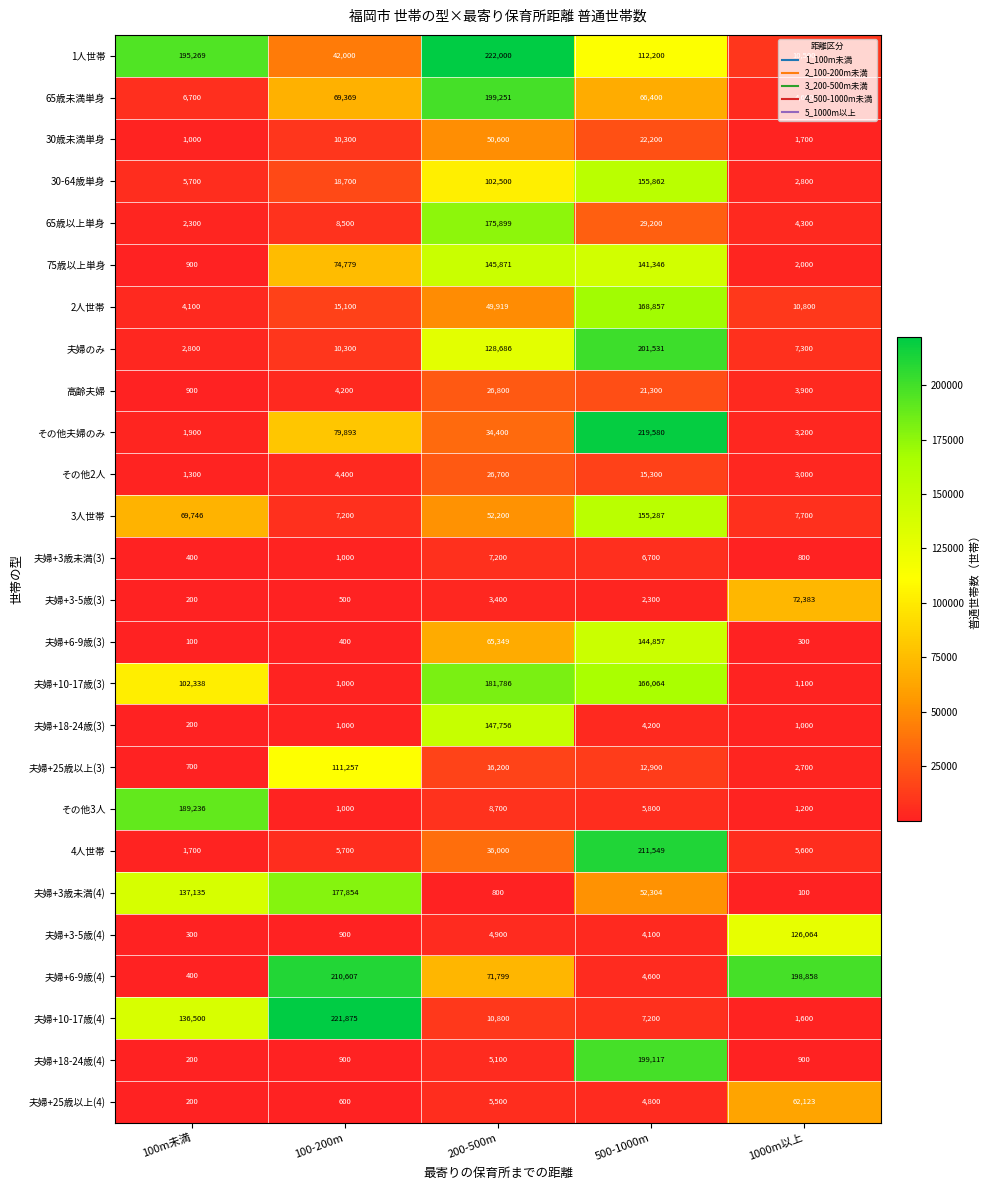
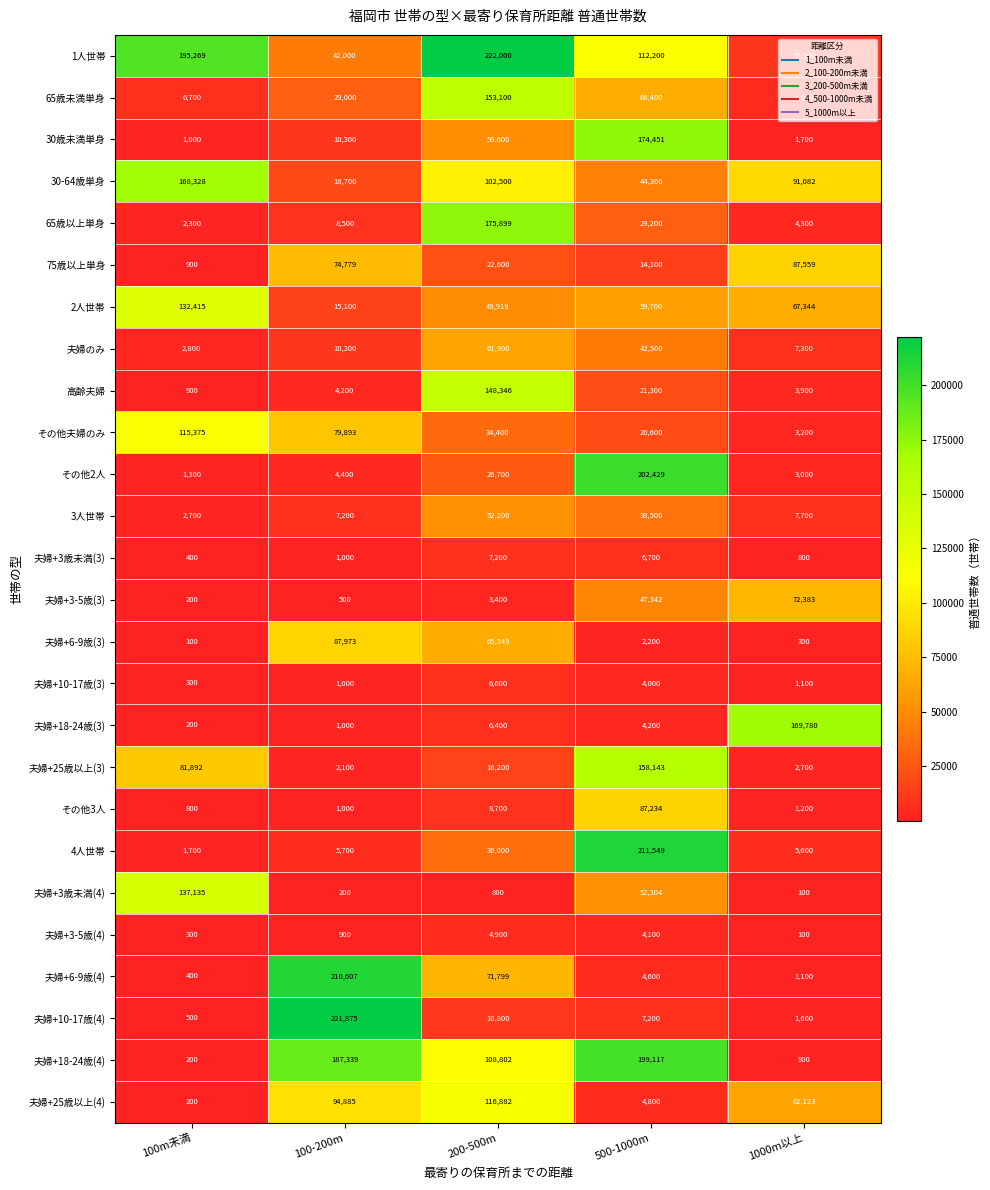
  {
    "1人世帯": {
      "100m未満": "195,269",
      "100-200m": "42,000",
      "200-500m": "222,000",
      "500-1000m": "112,200"
    },
    "65歳未満単身": {
      "100m未満": "6,700",
-     "100-200m": "69,369",
-     "200-500m": "199,251",
+     "100-200m": "29,000",
+     "200-500m": "153,100",
      "500-1000m": "66,400"
    },
    "30歳未満単身": {
      "100m未満": "1,000",
      "100-200m": "10,300",
      "200-500m": "50,600",
-     "500-1000m": "22,200",
+     "500-1000m": "174,451",
      "1000m以上": "1,700"
    },
    "30-64歳単身": {
-     "100m未満": "5,700",
+     "100m未満": "168,328",
      "100-200m": "18,700",
      "200-500m": "102,500",
-     "500-1000m": "155,862",
-     "1000m以上": "2,800"
+     "500-1000m": "44,300",
+     "1000m以上": "91,082"
    },
    "65歳以上単身": {
      "100m未満": "2,300",
      "100-200m": "8,500",
      "200-500m": "175,899",
      "500-1000m": "29,200",
      "1000m以上": "4,300"
    },
    "75歳以上単身": {
      "100m未満": "900",
      "100-200m": "74,779",
-     "200-500m": "145,871",
-     "500-1000m": "141,346",
-     "1000m以上": "2,000"
+     "200-500m": "22,600",
+     "500-1000m": "14,100",
+     "1000m以上": "87,559"
    },
    "2人世帯": {
-     "100m未満": "4,100",
+     "100m未満": "132,415",
      "100-200m": "15,100",
      "200-500m": "49,919",
-     "500-1000m": "168,857",
-     "1000m以上": "10,800"
+     "500-1000m": "59,700",
+     "1000m以上": "67,344"
    },
    "夫婦のみ": {
      "100m未満": "2,800",
      "100-200m": "10,300",
-     "200-500m": "128,686",
-     "500-1000m": "201,531",
+     "200-500m": "61,900",
+     "500-1000m": "42,500",
      "1000m以上": "7,300"
    },
    "高齢夫婦": {
      "100m未満": "900",
      "100-200m": "4,200",
-     "200-500m": "26,800",
+     "200-500m": "148,346",
      "500-1000m": "21,300",
      "1000m以上": "3,900"
    },
    "その他夫婦のみ": {
-     "100m未満": "1,900",
+     "100m未満": "115,375",
      "100-200m": "79,893",
      "200-500m": "34,400",
-     "500-1000m": "219,580",
+     "500-1000m": "20,600",
      "1000m以上": "3,200"
    },
    "その他2人": {
      "100m未満": "1,300",
      "100-200m": "4,400",
      "200-500m": "26,700",
-     "500-1000m": "15,300",
+     "500-1000m": "202,429",
      "1000m以上": "3,000"
    },
    "3人世帯": {
-     "100m未満": "69,746",
+     "100m未満": "2,700",
      "100-200m": "7,200",
      "200-500m": "52,200",
-     "500-1000m": "155,287",
+     "500-1000m": "38,500",
      "1000m以上": "7,700"
    },
    "夫婦+3歳未満(3)": {
      "100m未満": "400",
      "100-200m": "1,000",
      "200-500m": "7,200",
      "500-1000m": "6,700",
      "1000m以上": "800"
    },
    "夫婦+3-5歳(3)": {
      "100m未満": "200",
      "100-200m": "500",
      "200-500m": "3,400",
-     "500-1000m": "2,300",
+     "500-1000m": "47,342",
      "1000m以上": "72,383"
    },
    "夫婦+6-9歳(3)": {
      "100m未満": "100",
-     "100-200m": "400",
+     "100-200m": "87,973",
      "200-500m": "65,349",
-     "500-1000m": "144,857",
+     "500-1000m": "2,200",
      "1000m以上": "300"
    },
    "夫婦+10-17歳(3)": {
-     "100m未満": "102,338",
+     "100m未満": "300",
      "100-200m": "1,000",
-     "200-500m": "181,786",
-     "500-1000m": "166,064",
+     "200-500m": "6,600",
+     "500-1000m": "4,000",
      "1000m以上": "1,100"
    },
    "夫婦+18-24歳(3)": {
      "100m未満": "200",
      "100-200m": "1,000",
-     "200-500m": "147,756",
+     "200-500m": "6,400",
      "500-1000m": "4,200",
-     "1000m以上": "1,000"
+     "1000m以上": "169,780"
    },
    "夫婦+25歳以上(3)": {
-     "100m未満": "700",
-     "100-200m": "111,257",
+     "100m未満": "81,892",
+     "100-200m": "2,100",
      "200-500m": "16,200",
-     "500-1000m": "12,900",
+     "500-1000m": "158,143",
      "1000m以上": "2,700"
    },
    "その他3人": {
-     "100m未満": "189,236",
+     "100m未満": "800",
      "100-200m": "1,000",
      "200-500m": "8,700",
-     "500-1000m": "5,800",
+     "500-1000m": "87,234",
      "1000m以上": "1,200"
    },
    "4人世帯": {
      "100m未満": "1,700",
      "100-200m": "5,700",
      "200-500m": "36,000",
      "500-1000m": "211,549",
      "1000m以上": "5,600"
    },
    "夫婦+3歳未満(4)": {
      "100m未満": "137,135",
-     "100-200m": "177,854",
+     "100-200m": "200",
      "200-500m": "800",
      "500-1000m": "52,304",
      "1000m以上": "100"
    },
    "夫婦+3-5歳(4)": {
      "100m未満": "300",
      "100-200m": "900",
      "200-500m": "4,900",
      "500-1000m": "4,100",
-     "1000m以上": "126,064"
+     "1000m以上": "100"
    },
    "夫婦+6-9歳(4)": {
      "100m未満": "400",
      "100-200m": "210,607",
      "200-500m": "71,799",
      "500-1000m": "4,600",
-     "1000m以上": "198,858"
+     "1000m以上": "1,100"
    },
    "夫婦+10-17歳(4)": {
-     "100m未満": "136,500",
+     "100m未満": "500",
      "100-200m": "221,875",
      "200-500m": "10,800",
      "500-1000m": "7,200",
      "1000m以上": "1,600"
    },
    "夫婦+18-24歳(4)": {
      "100m未満": "200",
-     "100-200m": "900",
-     "200-500m": "5,100",
+     "100-200m": "187,339",
+     "200-500m": "108,802",
      "500-1000m": "199,117",
      "1000m以上": "900"
    },
    "夫婦+25歳以上(4)": {
      "100m未満": "200",
-     "100-200m": "600",
-     "200-500m": "5,500",
+     "100-200m": "94,885",
+     "200-500m": "116,882",
      "500-1000m": "4,800",
      "1000m以上": "62,123"
    }
  }
